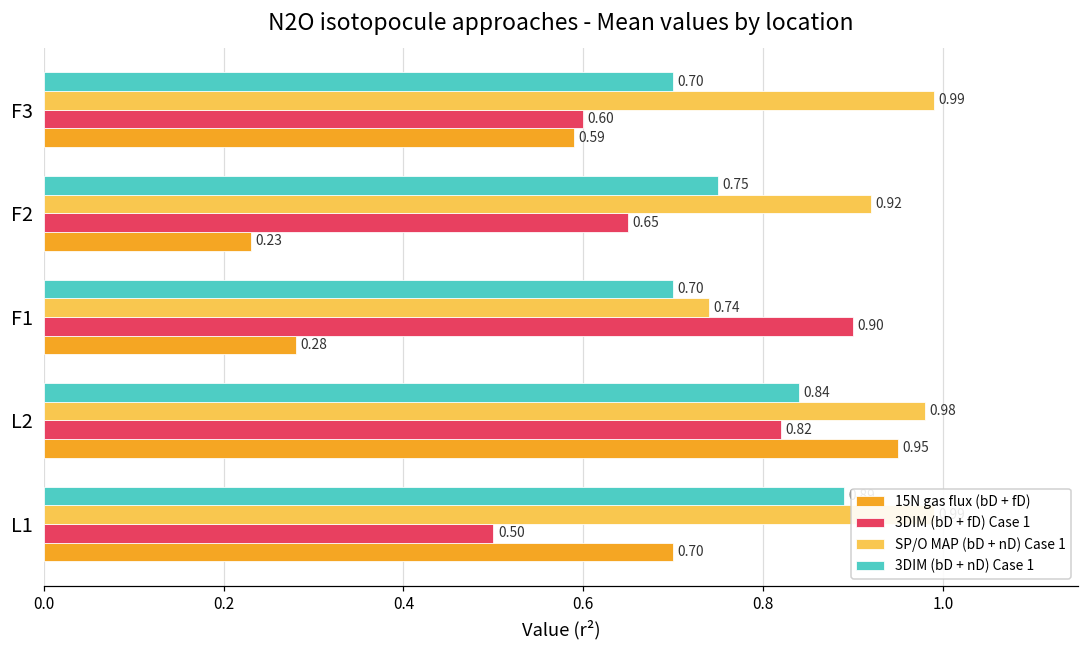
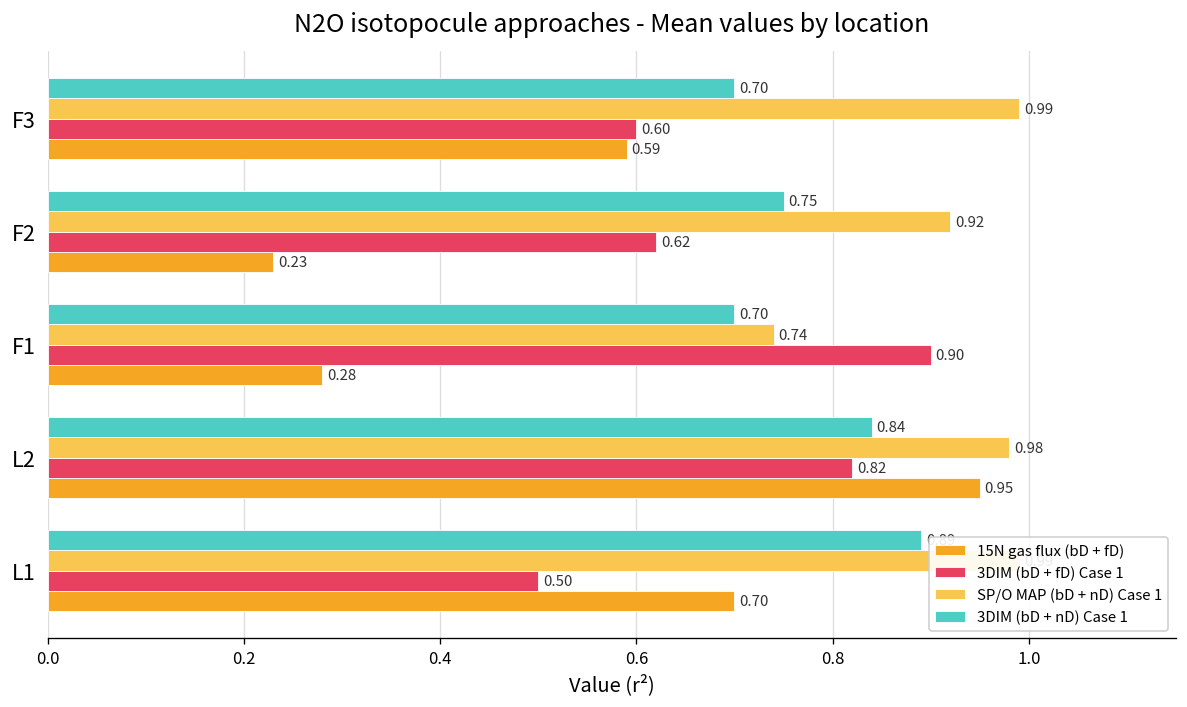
  {
    "3DIM (bD + fD) Case 1": {
      "F3": 0.60,
-     "F2": 0.65,
+     "F2": 0.62,
      "F1": 0.90,
      "L2": 0.82,
      "L1": 0.50
    },
    "3DIM (bD + nD) Case 1": {
      "F3": 0.70,
      "F2": 0.75,
      "F1": 0.70,
      "L2": 0.84
    }
  }
